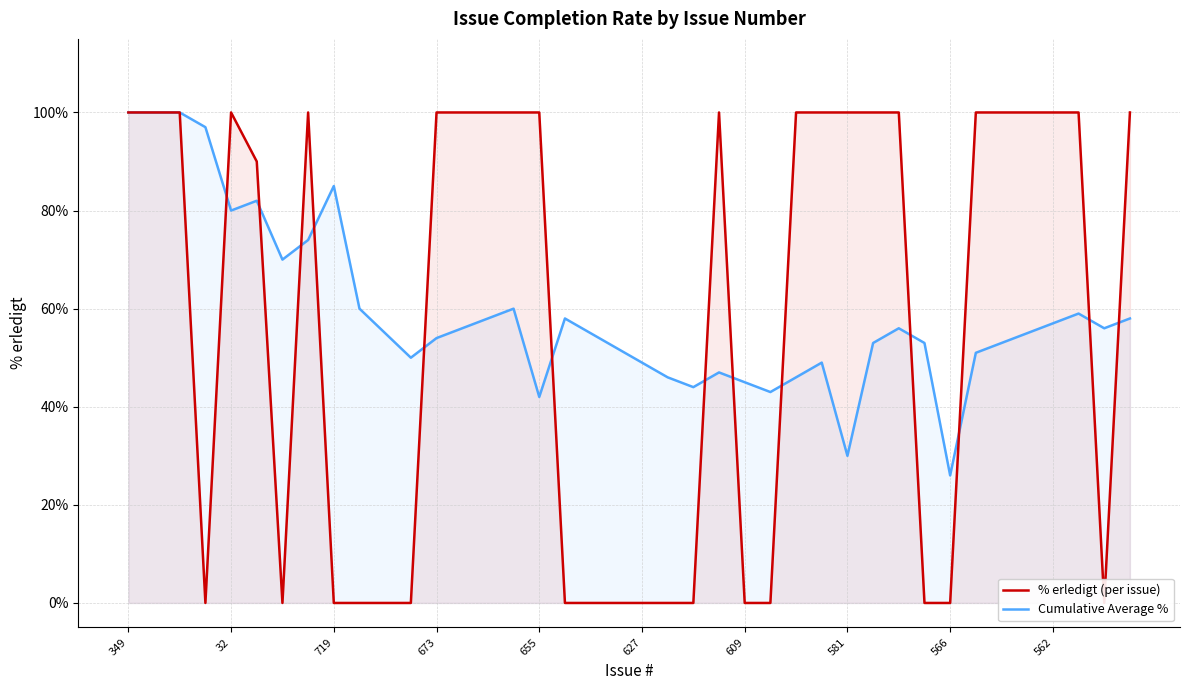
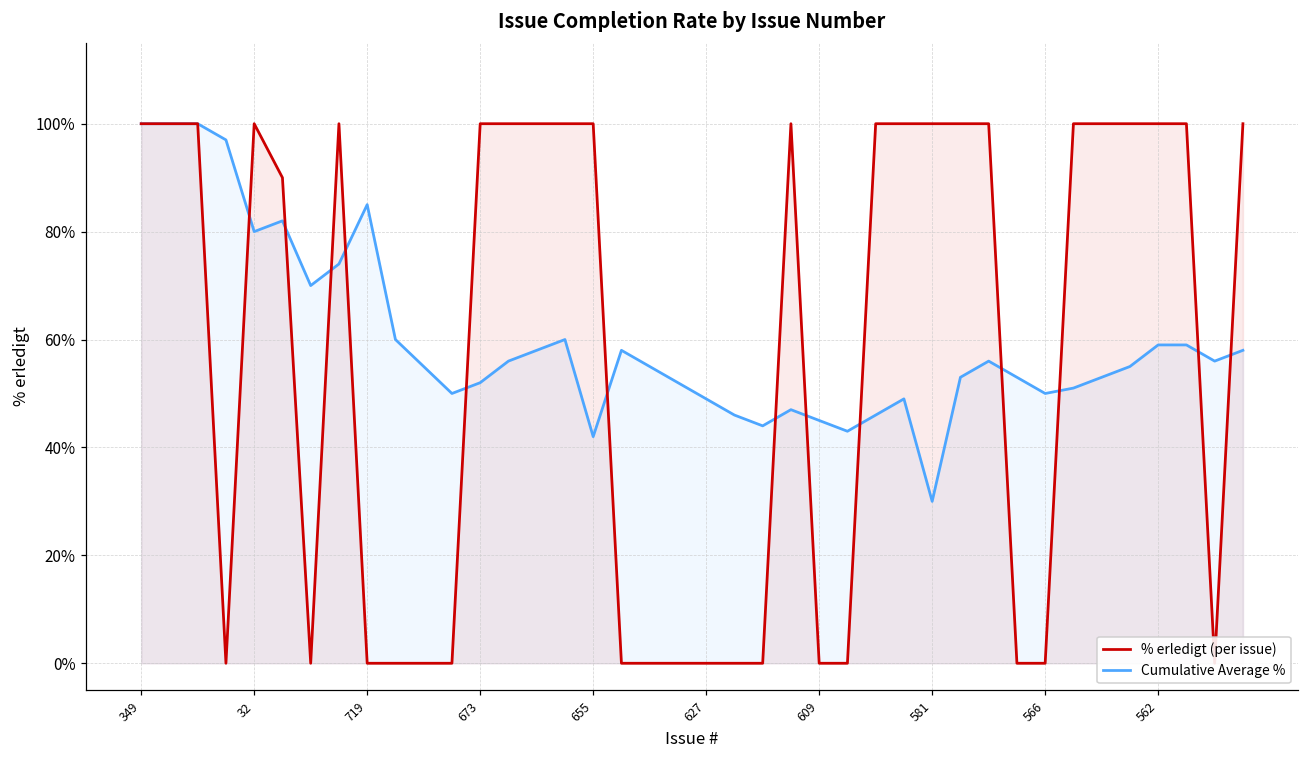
  {
    "% erledigt (per issue)": {
      "32": "100%",
      "719": "0%",
      "673": "100%",
      "655": "100%",
      "627": "0%",
      "609": "0%",
      "581": "100%",
      "566": "0%",
      "562": "100%"
    },
    "Cumulative Average %": {
      "32": "80%",
      "719": "85%",
-     "673": "54%",
+     "673": "52%",
      "655": "42%",
      "627": "49%",
      "609": "45%",
      "581": "30%",
-     "566": "26%",
-     "562": "57%"
+     "566": "50%",
+     "562": "59%"
    }
  }
